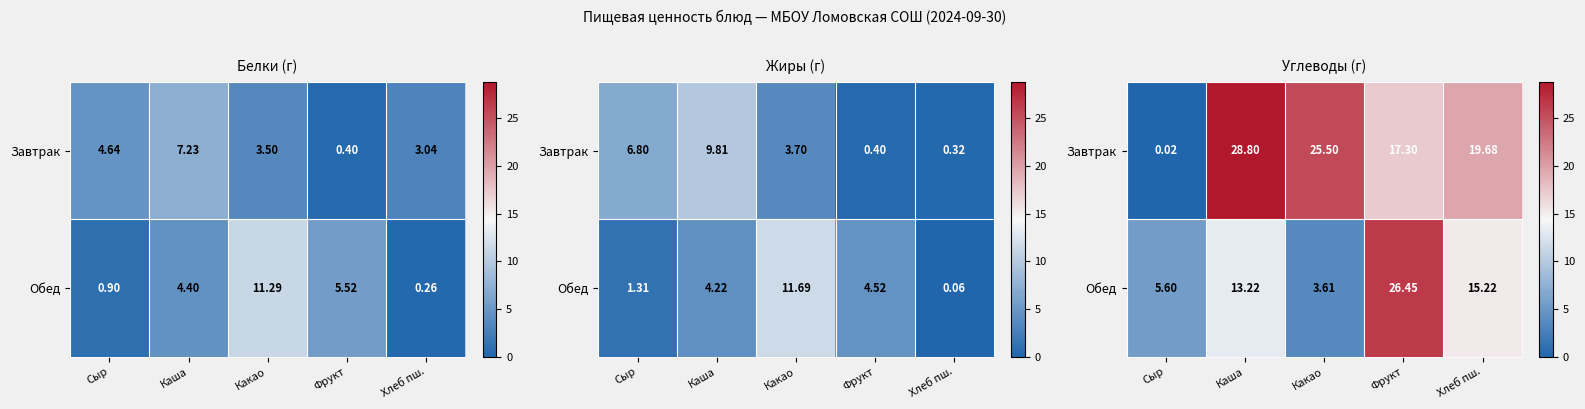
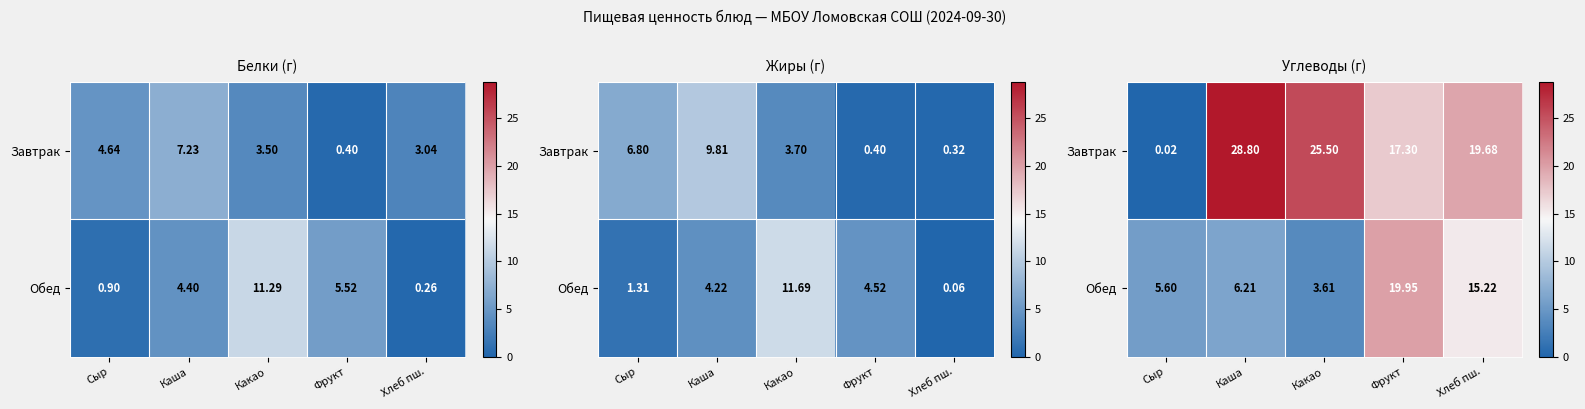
  {
    "Белки (г)": {
      "Завтрак": {
        "Сыр": 4.64,
        "Каша": 7.23,
        "Какао": 3.50,
        "Фрукт": 0.40,
        "Хлеб пш.": 3.04
      },
      "Обед": {
        "Сыр": 0.90,
        "Каша": 4.40,
        "Какао": 11.29,
        "Фрукт": 5.52,
        "Хлеб пш.": 0.26
      }
    },
    "Жиры (г)": {
      "Завтрак": {
        "Сыр": 6.80,
        "Каша": 9.81,
        "Какао": 3.70,
        "Фрукт": 0.40,
        "Хлеб пш.": 0.32
      },
      "Обед": {
        "Сыр": 1.31,
        "Каша": 4.22,
        "Какао": 11.69,
        "Фрукт": 4.52,
        "Хлеб пш.": 0.06
      }
    },
    "Углеводы (г)": {
      "Завтрак": {
        "Сыр": 0.02,
        "Каша": 28.80,
        "Какао": 25.50,
        "Фрукт": 17.30,
        "Хлеб пш.": 19.68
      },
      "Обед": {
        "Сыр": 5.60,
-       "Каша": 13.22,
+       "Каша": 6.21,
        "Какао": 3.61,
-       "Фрукт": 26.45,
+       "Фрукт": 19.95,
        "Хлеб пш.": 15.22
      }
    }
  }
